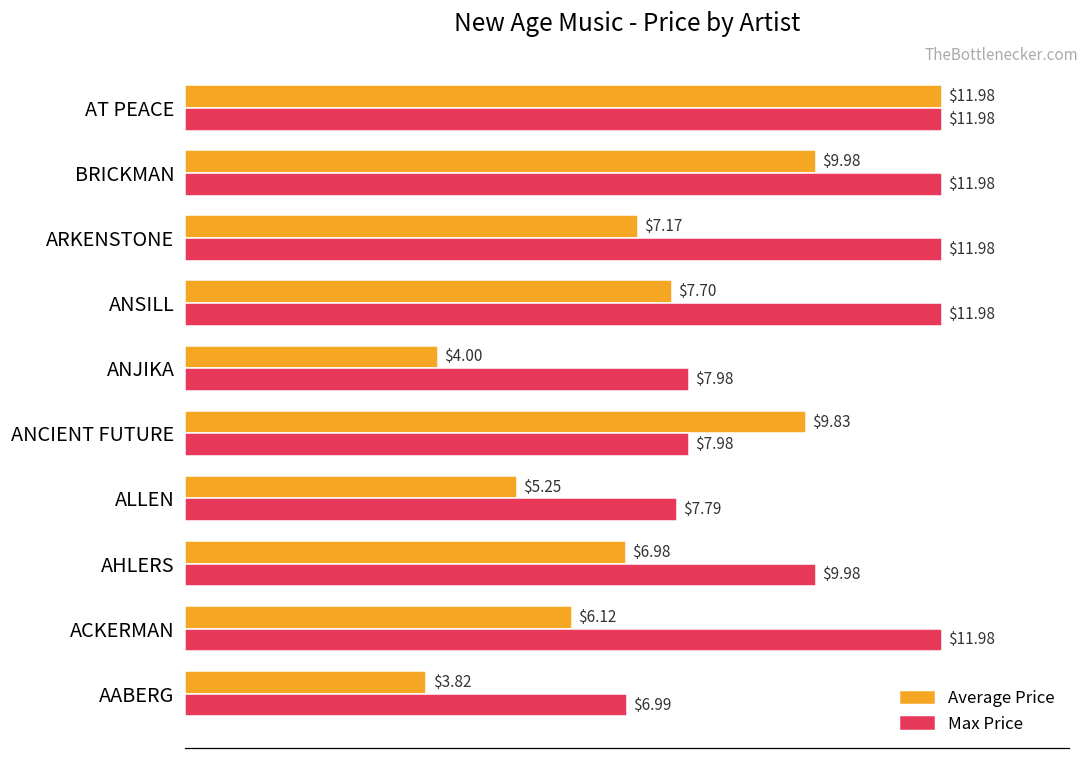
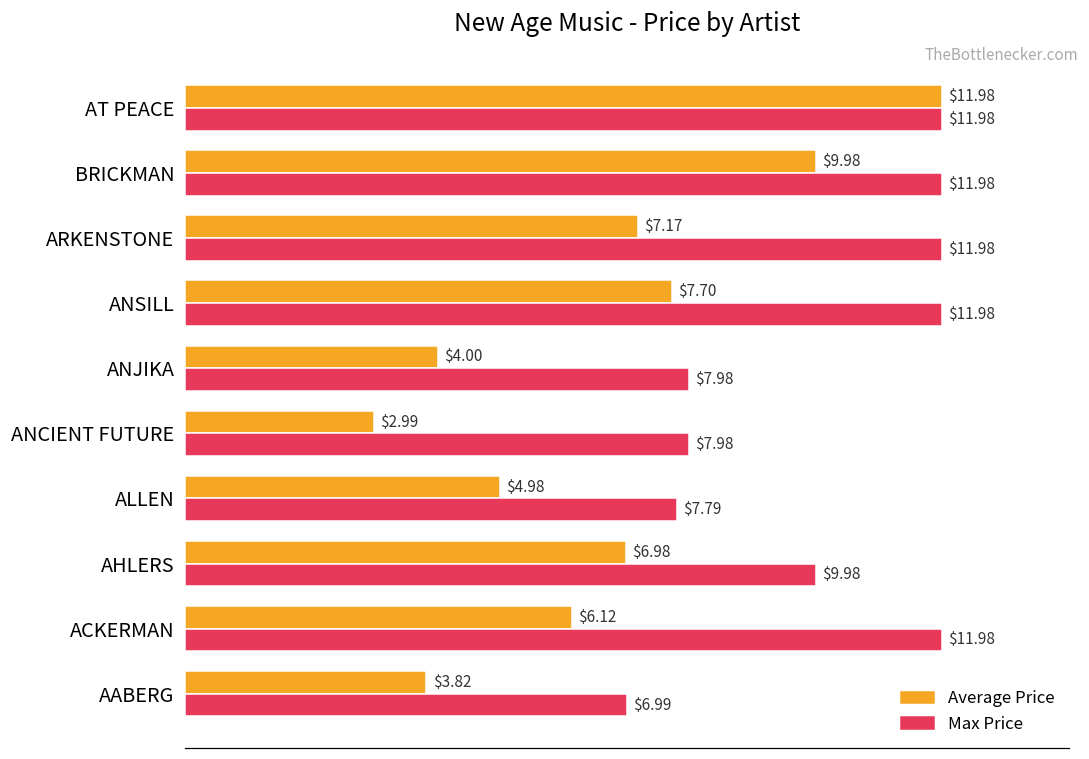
  {
    "Average Price": {
      "AT PEACE": "$11.98",
      "BRICKMAN": "$9.98",
      "ARKENSTONE": "$7.17",
      "ANSILL": "$7.70",
      "ANJIKA": "$4.00",
-     "ANCIENT FUTURE": "$9.83",
-     "ALLEN": "$5.25",
+     "ANCIENT FUTURE": "$2.99",
+     "ALLEN": "$4.98",
      "AHLERS": "$6.98",
      "ACKERMAN": "$6.12",
      "AABERG": "$3.82"
    },
    "Max Price": {
      "AT PEACE": "$11.98",
      "BRICKMAN": "$11.98",
      "ARKENSTONE": "$11.98",
      "ANSILL": "$11.98",
      "ANJIKA": "$7.98",
      "ANCIENT FUTURE": "$7.98",
      "ALLEN": "$7.79",
      "AHLERS": "$9.98",
      "ACKERMAN": "$11.98",
      "AABERG": "$6.99"
    }
  }
